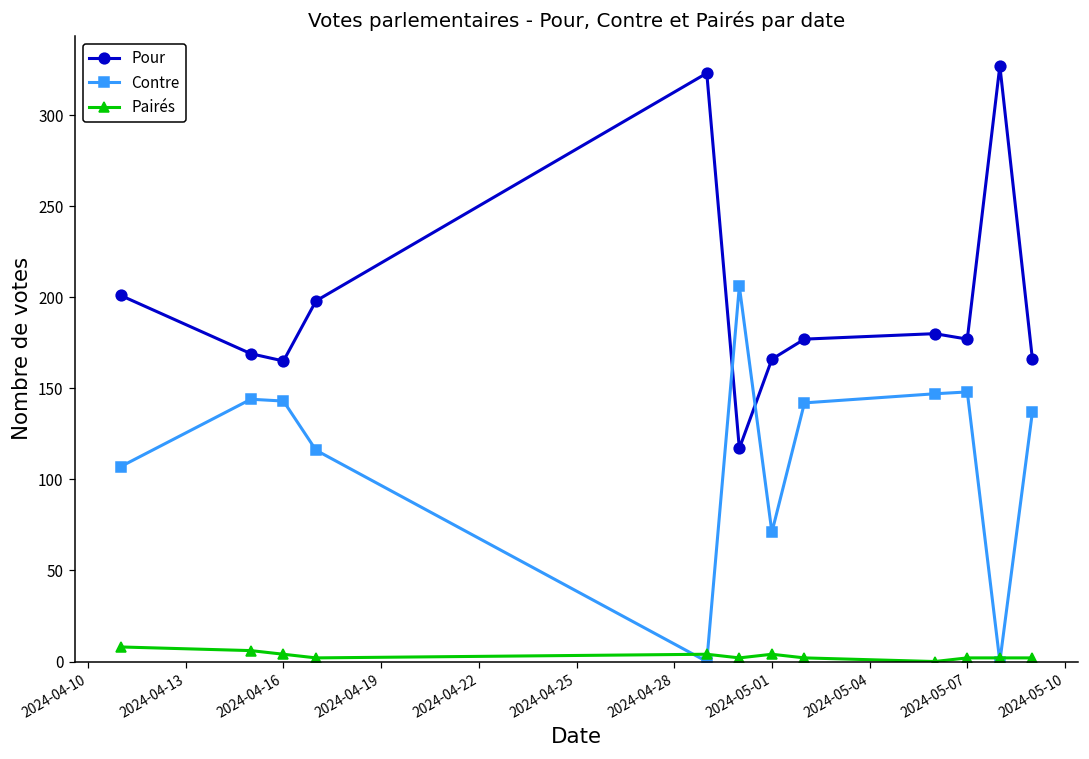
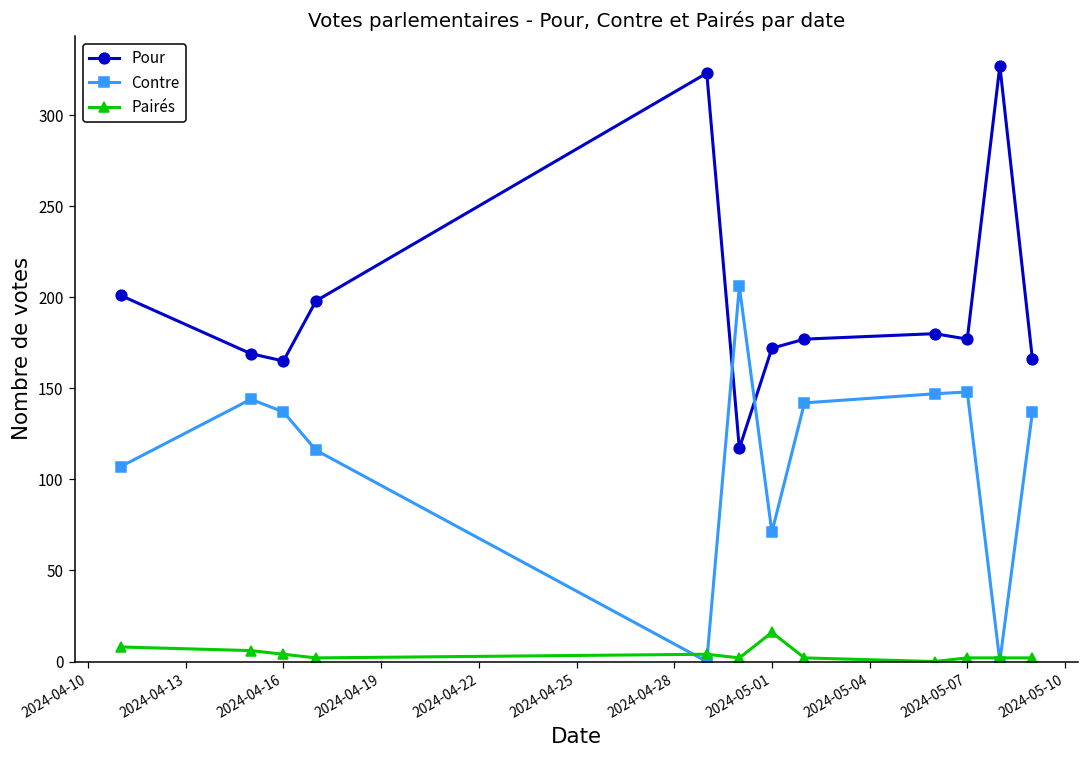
  {
    "Pour": {
      "2024-04-16": 165,
-     "2024-05-01": 166,
+     "2024-05-01": 172,
      "2024-05-07": 177
    },
    "Contre": {
-     "2024-04-16": 143,
+     "2024-04-16": 137,
      "2024-05-01": 71,
      "2024-05-07": 148
    },
    "Pairés": {
      "2024-04-16": 4,
-     "2024-05-01": 4,
+     "2024-05-01": 16,
      "2024-05-07": 2
    }
  }
